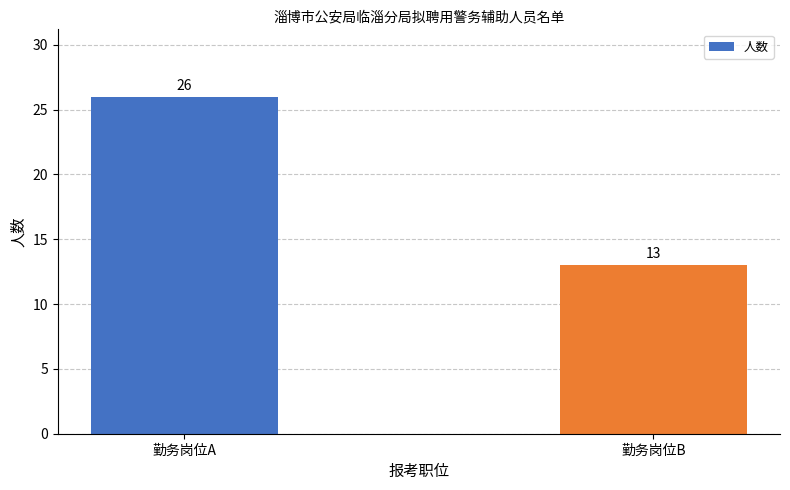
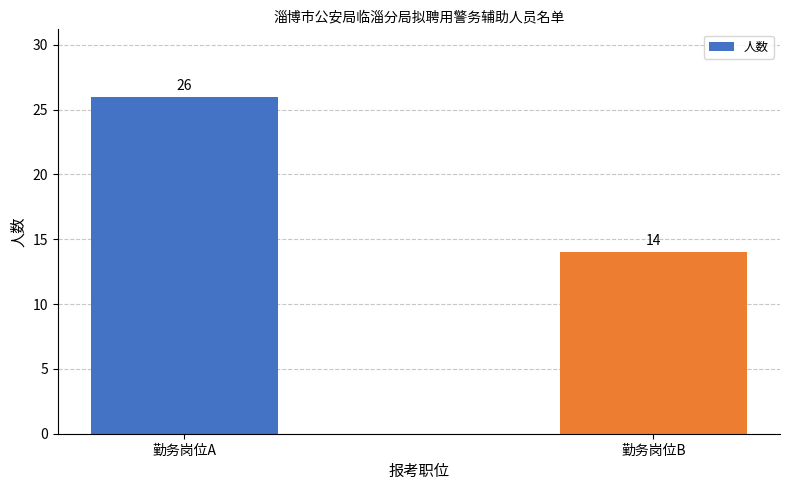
  {
    "勤务岗位A": 26,
-   "勤务岗位B": 13
+   "勤务岗位B": 14
  }
